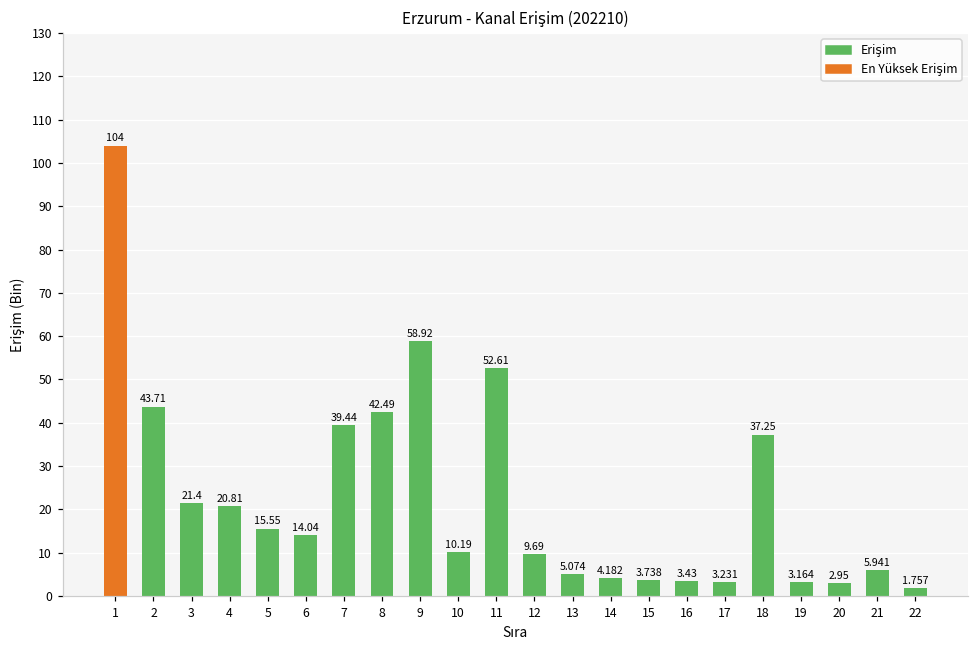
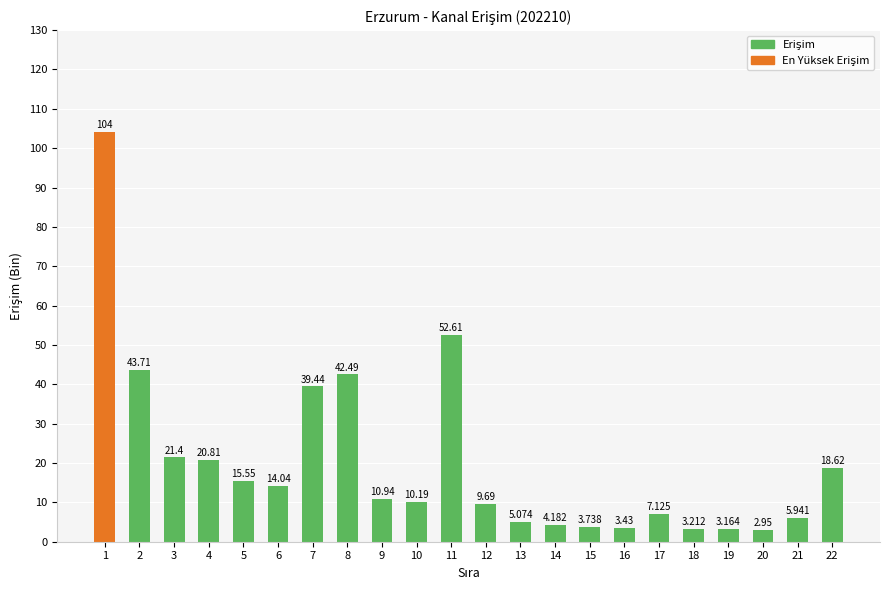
  {
    "1": 104,
    "2": 43.71,
    "3": 21.4,
    "4": 20.81,
    "5": 15.55,
    "6": 14.04,
    "7": 39.44,
    "8": 42.49,
-   "9": 58.92,
+   "9": 10.94,
    "10": 10.19,
    "11": 52.61,
    "12": 9.69,
    "13": 5.074,
    "14": 4.182,
    "15": 3.738,
    "16": 3.43,
-   "17": 3.231,
-   "18": 37.25,
+   "17": 7.125,
+   "18": 3.212,
    "19": 3.164,
    "20": 2.95,
    "21": 5.941,
-   "22": 1.757
+   "22": 18.62
  }
